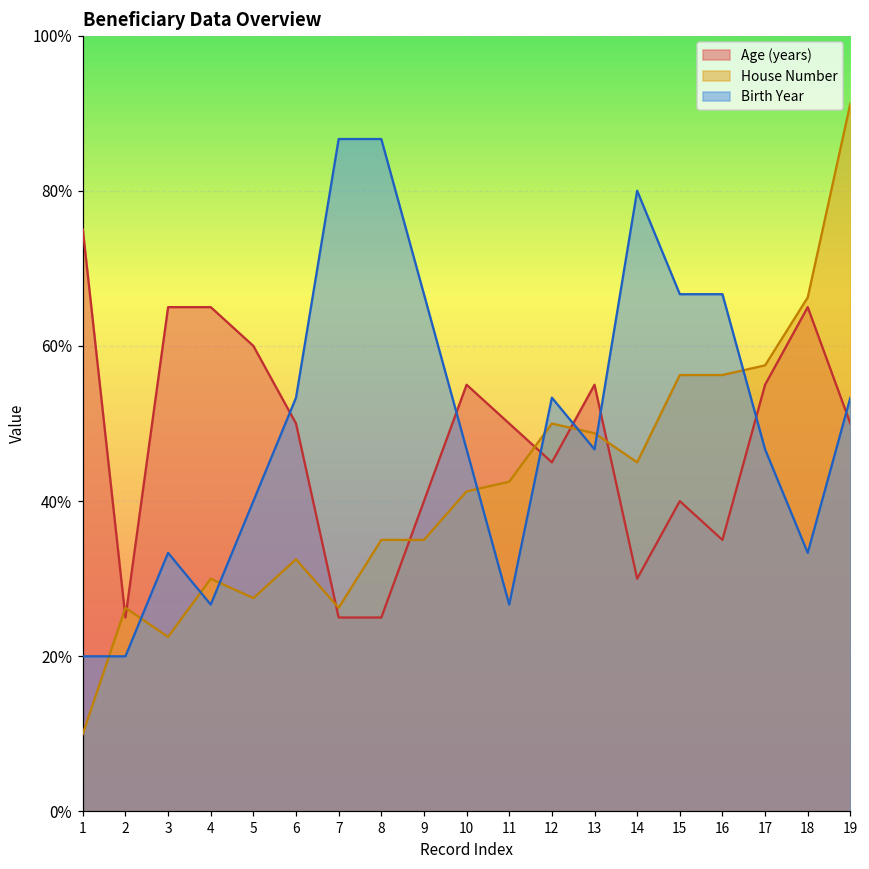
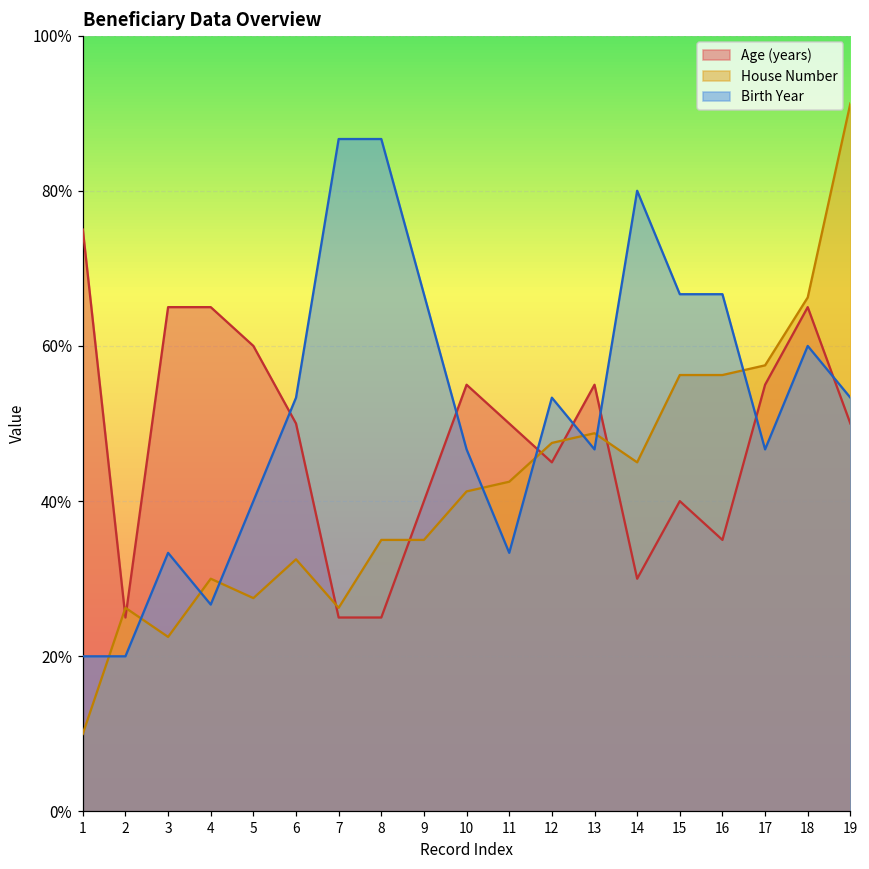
  {
    "Age (years)": {
      "1": "75%",
      "2": "25%",
      "3": "65%",
      "4": "65%",
      "5": "60%",
      "6": "50%",
      "7": "25%",
      "8": "25%",
      "9": "40%",
      "10": "55%",
      "11": "50%",
      "12": "45%",
      "13": "55%",
      "14": "30%",
      "15": "40%",
      "16": "35%",
      "17": "55%",
      "18": "65%",
      "19": "50%"
    },
    "House Number": {
      "1": "10%",
      "2": "26%",
      "3": "22%",
      "4": "30%",
      "5": "27%",
      "6": "32%",
      "7": "26%",
      "8": "35%",
      "9": "35%",
      "10": "41%",
      "11": "42%",
-     "12": "50%",
+     "12": "47%",
      "13": "49%",
      "14": "45%",
      "15": "56%",
      "16": "56%",
      "17": "57%",
      "18": "66%",
      "19": "91%"
    },
    "Birth Year": {
      "1": "20%",
      "2": "20%",
      "3": "33%",
      "4": "27%",
      "5": "40%",
      "6": "53%",
      "7": "87%",
      "8": "87%",
      "9": "67%",
      "10": "47%",
-     "11": "27%",
+     "11": "33%",
      "12": "53%",
      "13": "47%",
      "14": "80%",
      "15": "67%",
      "16": "67%",
      "17": "47%",
-     "18": "33%",
+     "18": "60%",
      "19": "53%"
    }
  }
